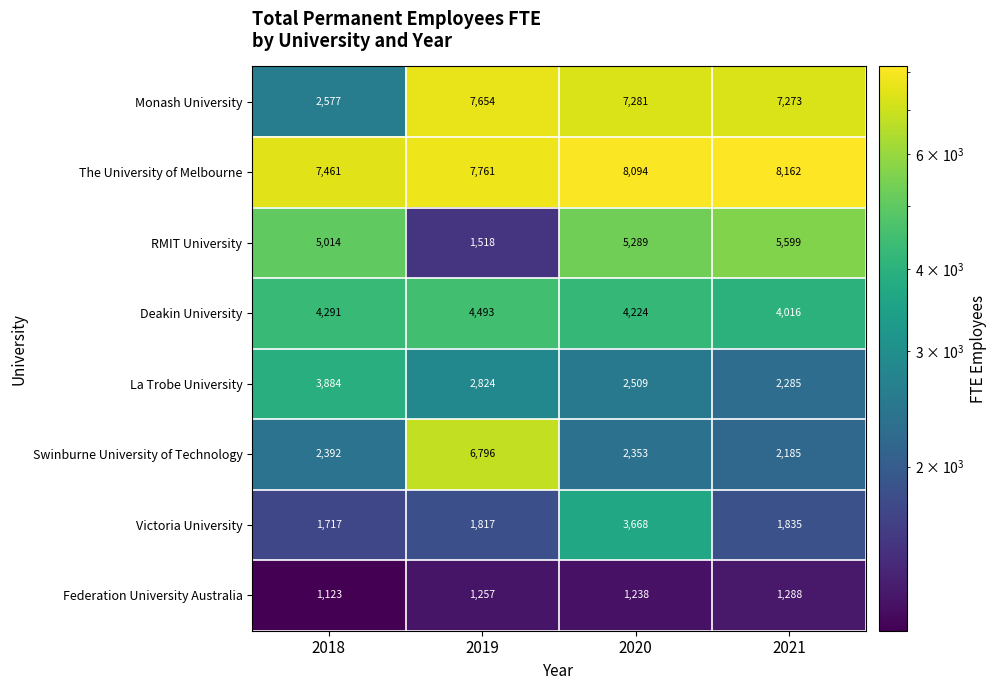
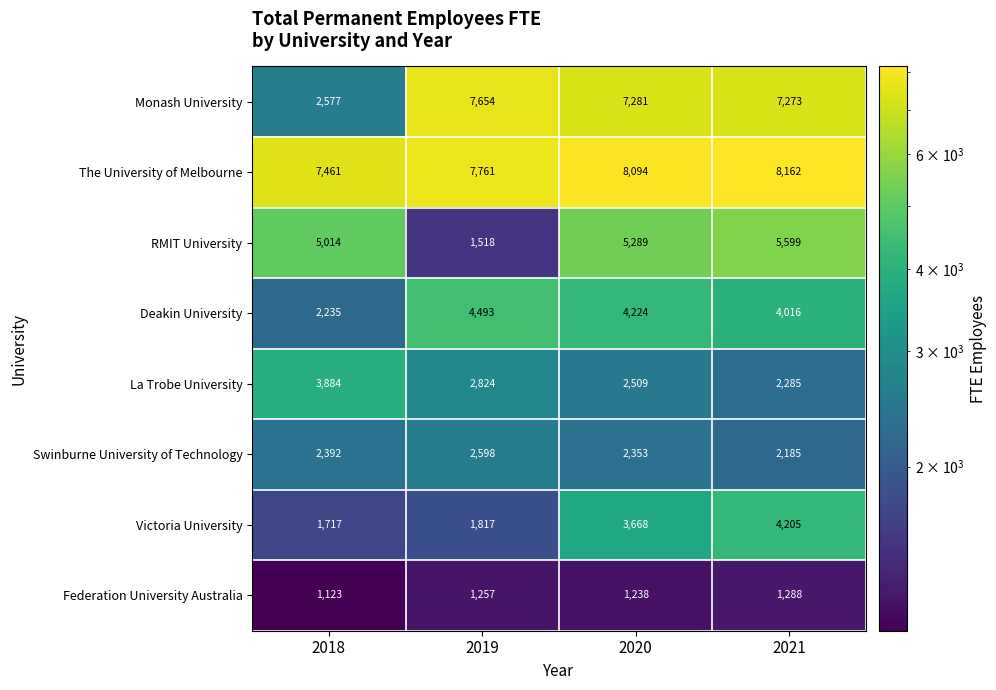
  {
    "Monash University": {
      "2018": "2,577",
      "2019": "7,654",
      "2020": "7,281",
      "2021": "7,273"
    },
    "The University of Melbourne": {
      "2018": "7,461",
      "2019": "7,761",
      "2020": "8,094",
      "2021": "8,162"
    },
    "RMIT University": {
      "2018": "5,014",
      "2019": "1,518",
      "2020": "5,289",
      "2021": "5,599"
    },
    "Deakin University": {
-     "2018": "4,291",
+     "2018": "2,235",
      "2019": "4,493",
      "2020": "4,224",
      "2021": "4,016"
    },
    "La Trobe University": {
      "2018": "3,884",
      "2019": "2,824",
      "2020": "2,509",
      "2021": "2,285"
    },
    "Swinburne University of Technology": {
      "2018": "2,392",
-     "2019": "6,796",
+     "2019": "2,598",
      "2020": "2,353",
      "2021": "2,185"
    },
    "Victoria University": {
      "2018": "1,717",
      "2019": "1,817",
      "2020": "3,668",
-     "2021": "1,835"
+     "2021": "4,205"
    },
    "Federation University Australia": {
      "2018": "1,123",
      "2019": "1,257",
      "2020": "1,238",
      "2021": "1,288"
    }
  }
